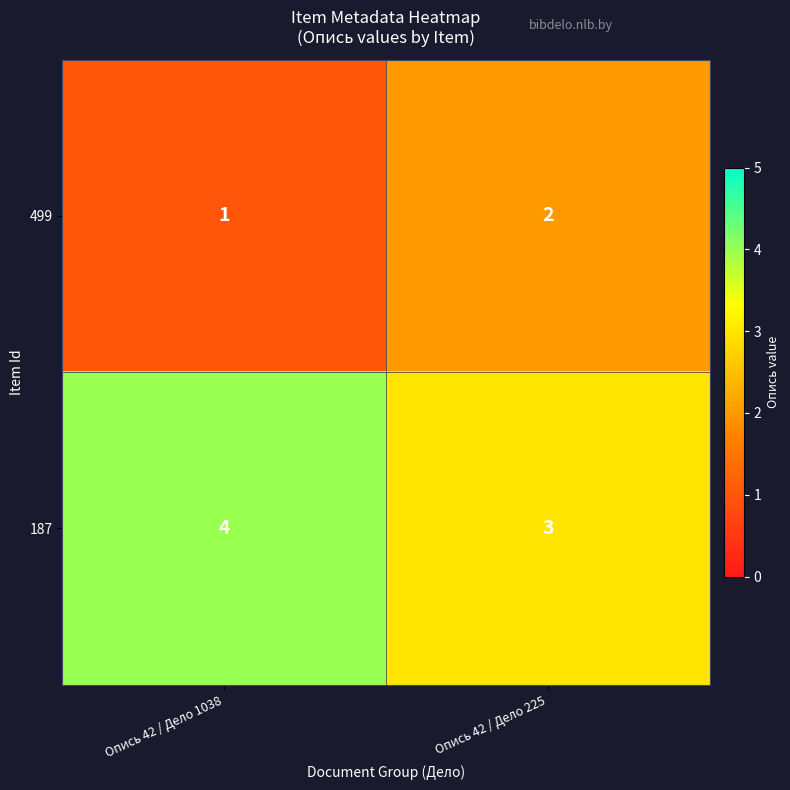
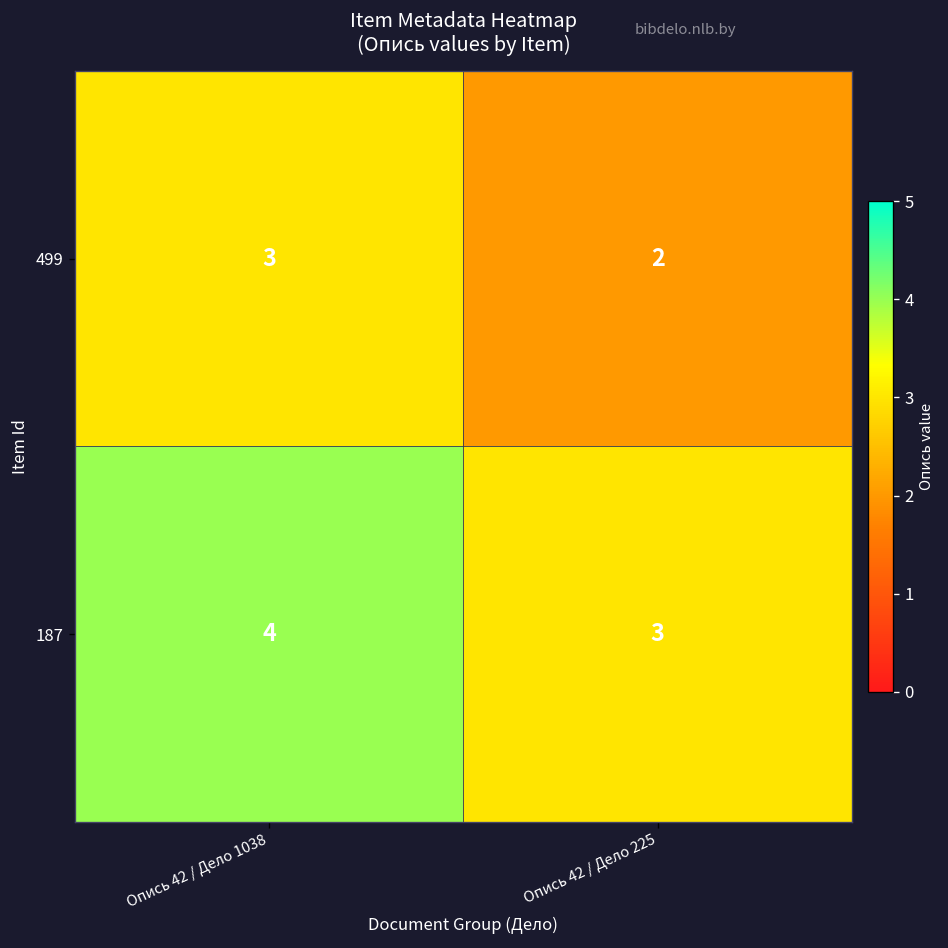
  {
    "499": {
-     "Опись 42 / Дело 1038": 1,
+     "Опись 42 / Дело 1038": 3,
      "Опись 42 / Дело 225": 2
    },
    "187": {
      "Опись 42 / Дело 1038": 4,
      "Опись 42 / Дело 225": 3
    }
  }
